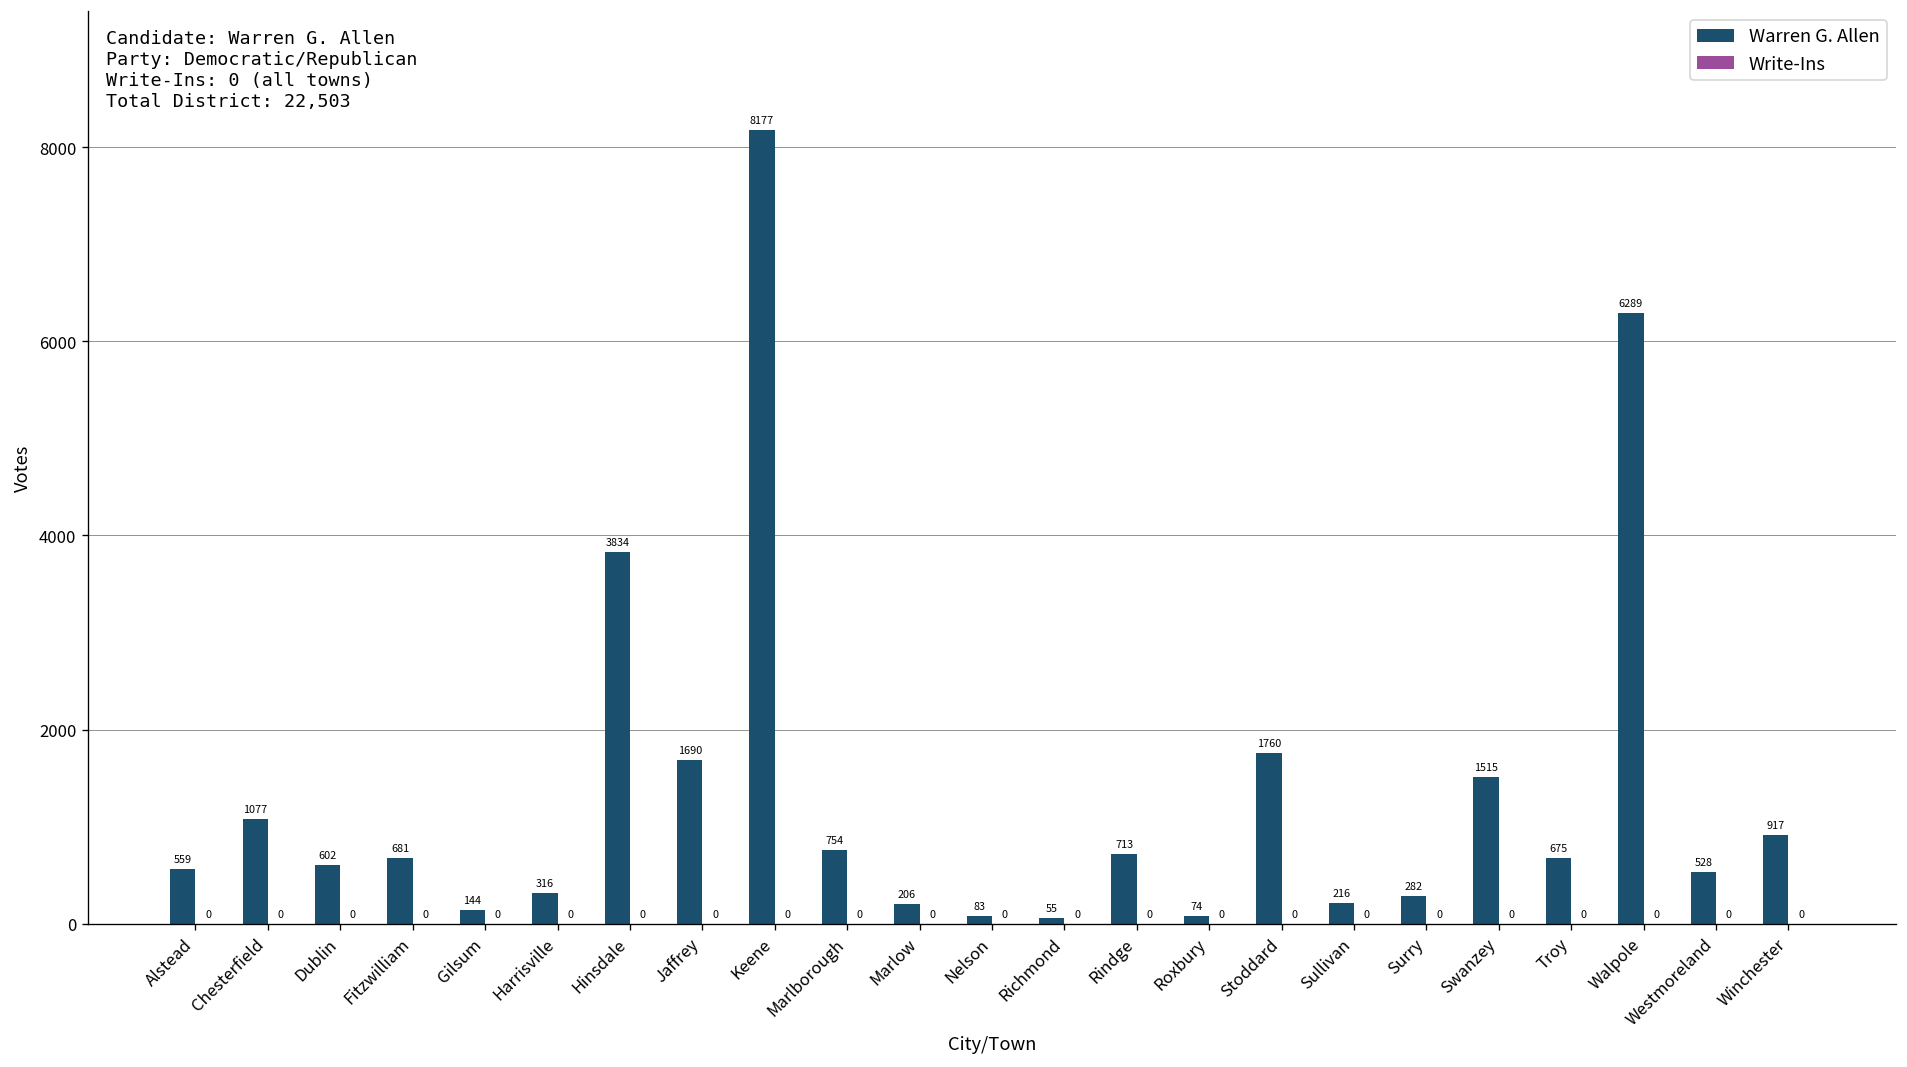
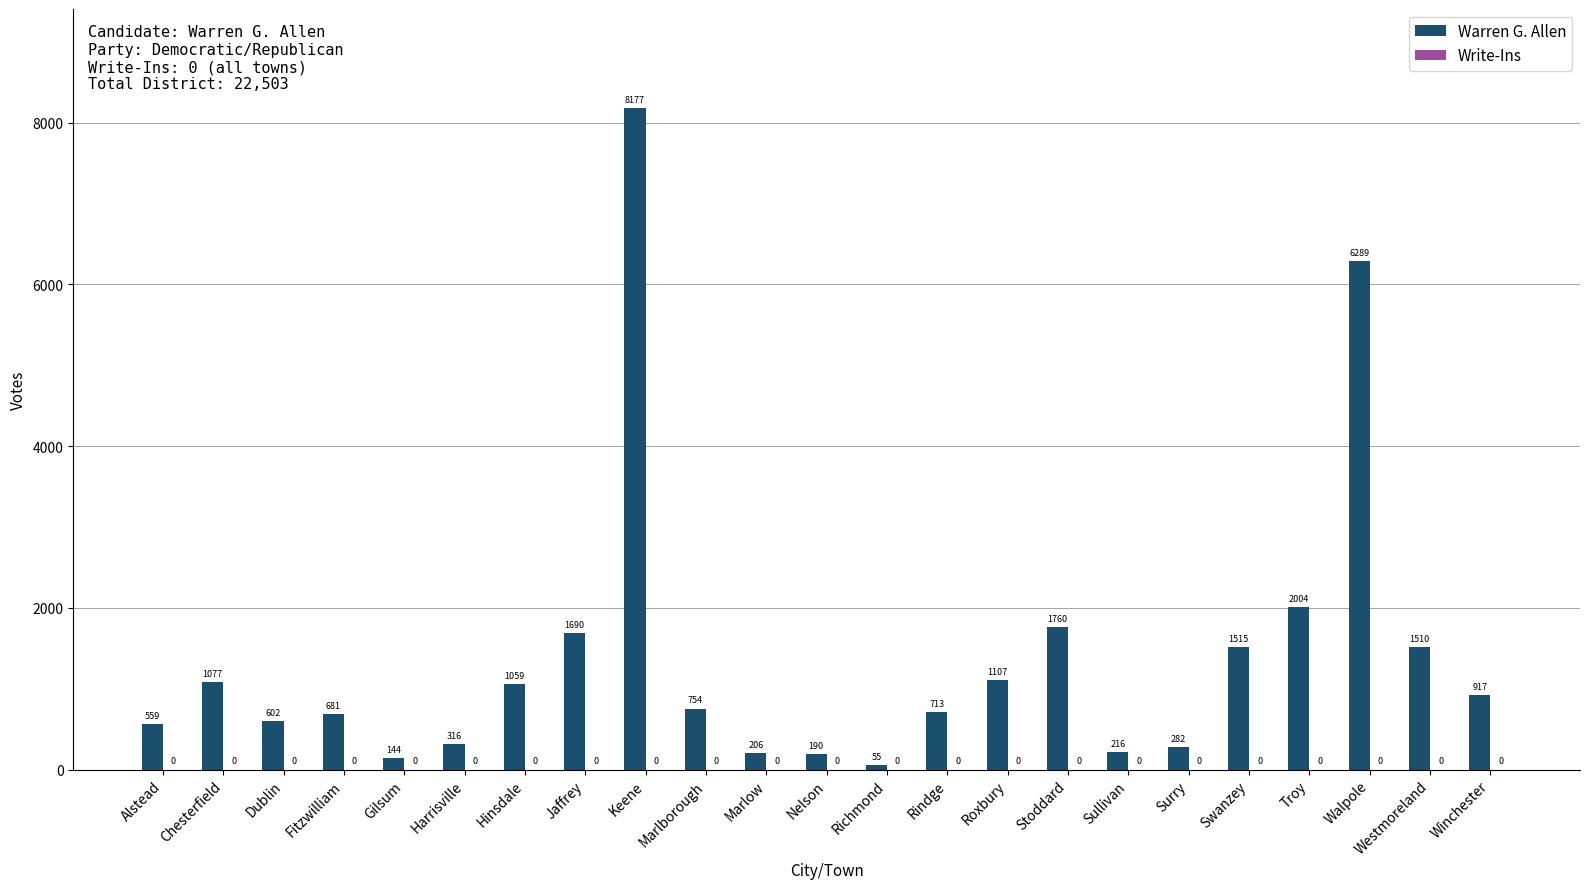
  {
    "Warren G. Allen": {
      "Alstead": 559,
      "Chesterfield": 1077,
      "Dublin": 602,
      "Fitzwilliam": 681,
      "Gilsum": 144,
      "Harrisville": 316,
-     "Hinsdale": 3834,
+     "Hinsdale": 1059,
      "Jaffrey": 1690,
      "Keene": 8177,
      "Marlborough": 754,
      "Marlow": 206,
-     "Nelson": 83,
+     "Nelson": 190,
      "Richmond": 55,
      "Rindge": 713,
-     "Roxbury": 74,
+     "Roxbury": 1107,
      "Stoddard": 1760,
      "Sullivan": 216,
      "Surry": 282,
      "Swanzey": 1515,
-     "Troy": 675,
+     "Troy": 2004,
      "Walpole": 6289,
-     "Westmoreland": 528,
+     "Westmoreland": 1510,
      "Winchester": 917
    },
    "Write-Ins": {
      "Alstead": 0,
      "Chesterfield": 0,
      "Dublin": 0,
      "Fitzwilliam": 0,
      "Gilsum": 0,
      "Harrisville": 0,
      "Hinsdale": 0,
      "Jaffrey": 0,
      "Keene": 0,
      "Marlborough": 0,
      "Marlow": 0,
      "Nelson": 0,
      "Richmond": 0,
      "Rindge": 0,
      "Roxbury": 0,
      "Stoddard": 0,
      "Sullivan": 0,
      "Surry": 0,
      "Swanzey": 0,
      "Troy": 0,
      "Walpole": 0,
      "Westmoreland": 0,
      "Winchester": 0
    }
  }
